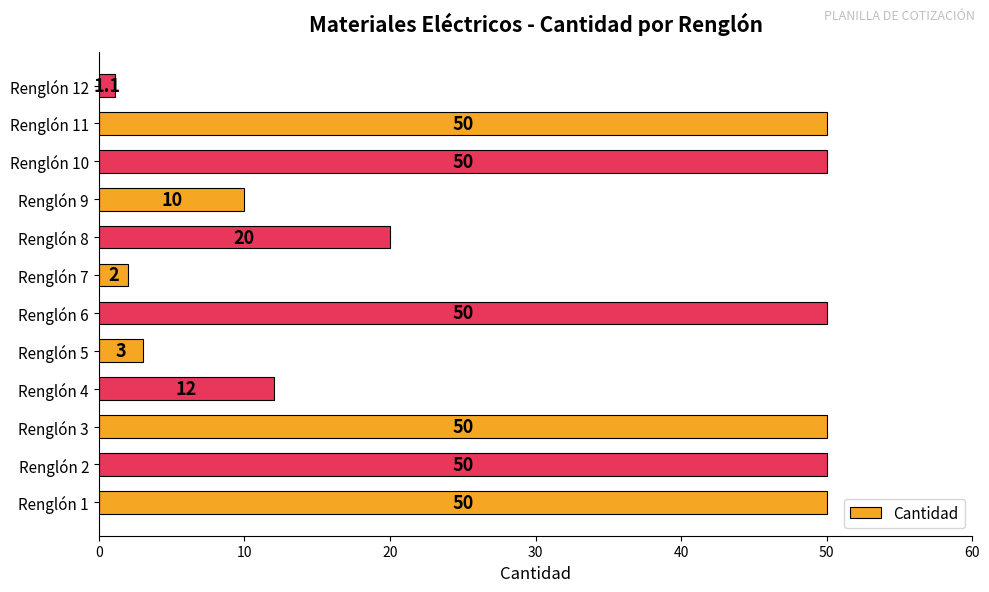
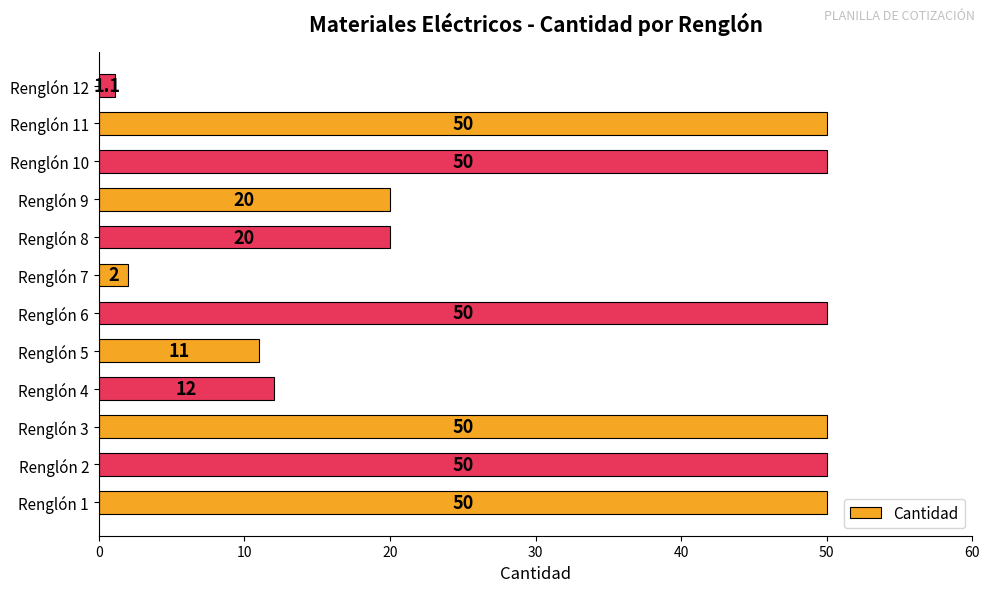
  {
    "Renglón 12": 1.1,
    "Renglón 11": 50,
    "Renglón 10": 50,
-   "Renglón 9": 10,
+   "Renglón 9": 20,
    "Renglón 8": 20,
    "Renglón 7": 2,
    "Renglón 6": 50,
-   "Renglón 5": 3,
+   "Renglón 5": 11,
    "Renglón 4": 12,
    "Renglón 3": 50,
    "Renglón 2": 50,
    "Renglón 1": 50
  }
